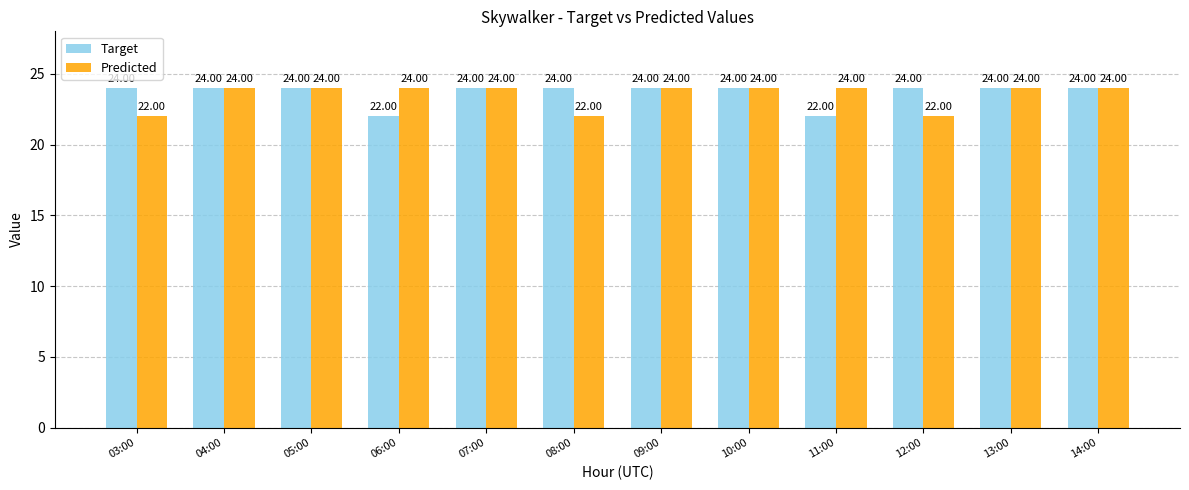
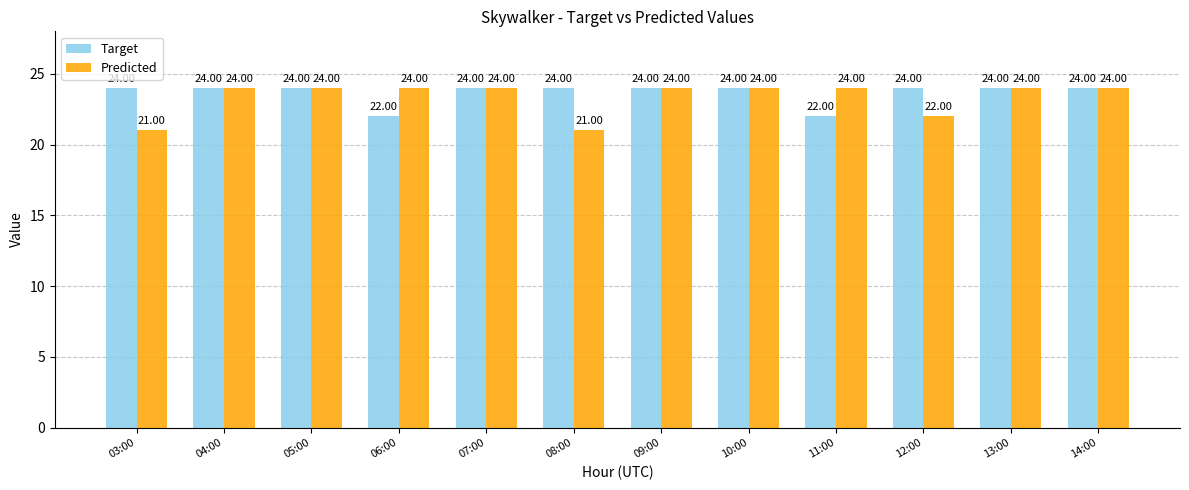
  {
    "Target": {
      "04:00": 24.00,
      "05:00": 24.00,
      "06:00": 22.00,
      "07:00": 24.00,
      "08:00": 24.00,
      "09:00": 24.00,
      "10:00": 24.00,
      "11:00": 22.00,
      "12:00": 24.00,
      "13:00": 24.00,
      "14:00": 24.00
    },
    "Predicted": {
-     "03:00": 22.00,
+     "03:00": 21.00,
      "04:00": 24.00,
      "05:00": 24.00,
      "06:00": 24.00,
      "07:00": 24.00,
-     "08:00": 22.00,
+     "08:00": 21.00,
      "09:00": 24.00,
      "10:00": 24.00,
      "11:00": 24.00,
      "12:00": 22.00,
      "13:00": 24.00,
      "14:00": 24.00
    }
  }
